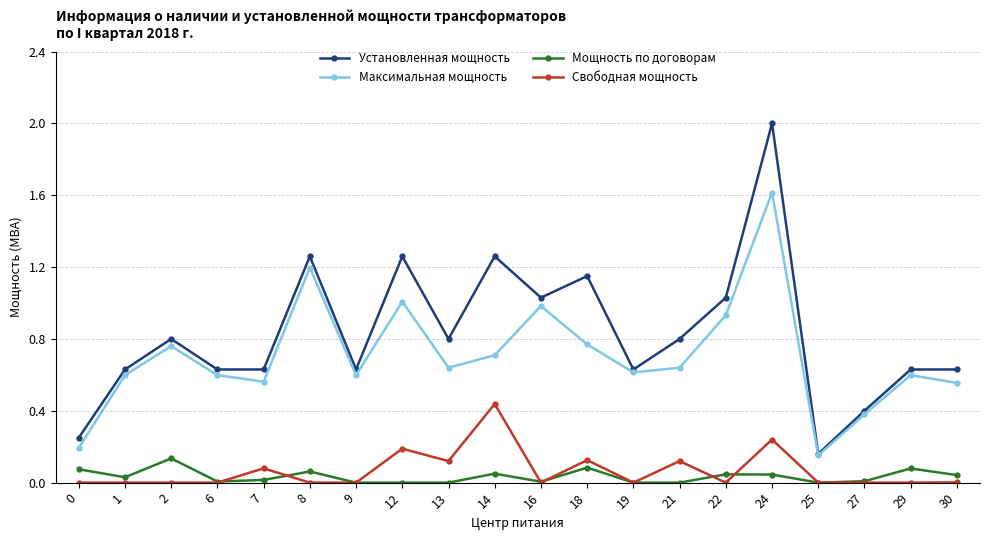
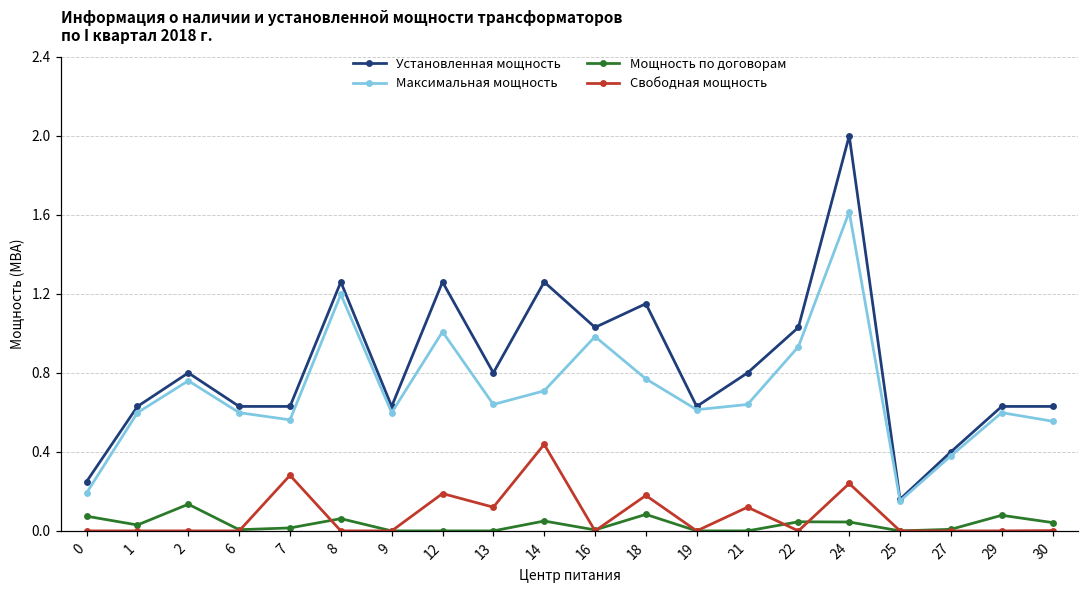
  {
    "Установленная мощность": {
      "0": 0.25,
      "1": 0.63,
      "2": 0.80,
      "6": 0.63,
      "7": 0.63,
      "8": 1.26,
      "9": 0.63,
      "12": 1.26,
      "13": 0.80,
      "14": 1.26,
      "16": 1.03,
      "18": 1.15,
      "19": 0.63,
      "21": 0.80,
      "22": 1.03,
      "24": 2.00,
      "27": 0.40,
      "29": 0.63,
      "30": 0.63
    },
    "Максимальная мощность": {
      "0": 0.19,
      "1": 0.60,
      "2": 0.76,
      "6": 0.60,
      "7": 0.56,
      "8": 1.20,
      "9": 0.60,
      "12": 1.01,
      "13": 0.64,
      "14": 0.71,
      "16": 0.98,
      "18": 0.77,
      "19": 0.61,
      "21": 0.64,
      "22": 0.93,
      "24": 1.62,
      "27": 0.38,
      "29": 0.60,
      "30": 0.56
    },
    "Мощность по договорам": {
      "0": 0.07,
      "1": 0.03,
      "2": 0.14,
      "7": 0.02,
      "8": 0.06,
      "12": 0.00,
      "13": 0.00,
      "14": 0.05,
      "18": 0.08,
      "21": 0.00,
      "22": 0.05,
      "24": 0.05,
      "29": 0.08,
      "30": 0.04
    },
    "Свободная мощность": {
      "0": 0.00,
      "1": 0.00,
      "2": 0.00,
-     "7": 0.08,
+     "7": 0.28,
      "8": 0.00,
      "12": 0.19,
      "13": 0.12,
      "14": 0.44,
-     "18": 0.13,
+     "18": 0.18,
      "21": 0.12,
      "22": 0.00,
      "24": 0.24,
      "29": 0.00,
      "30": 0.00
    }
  }
